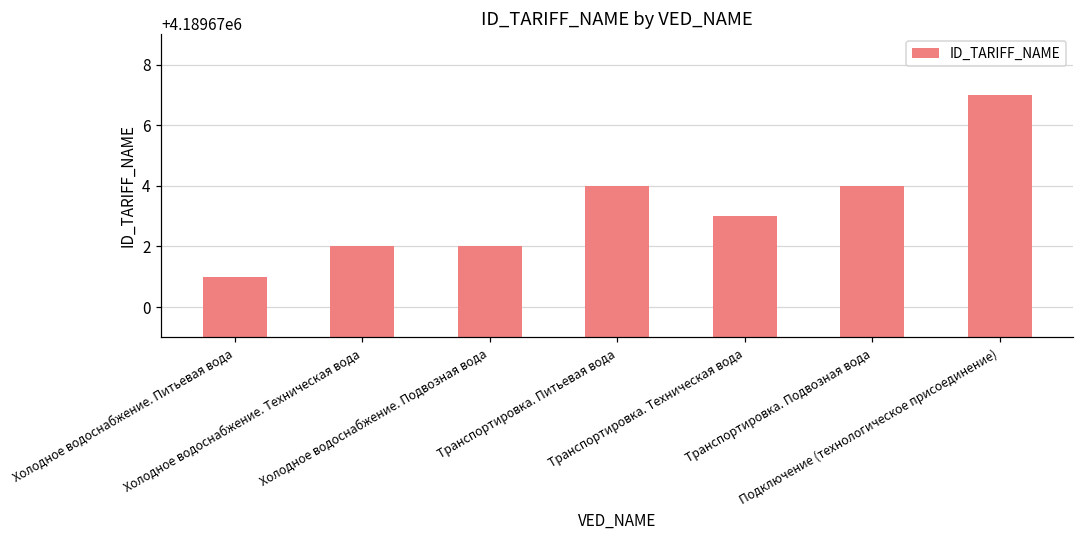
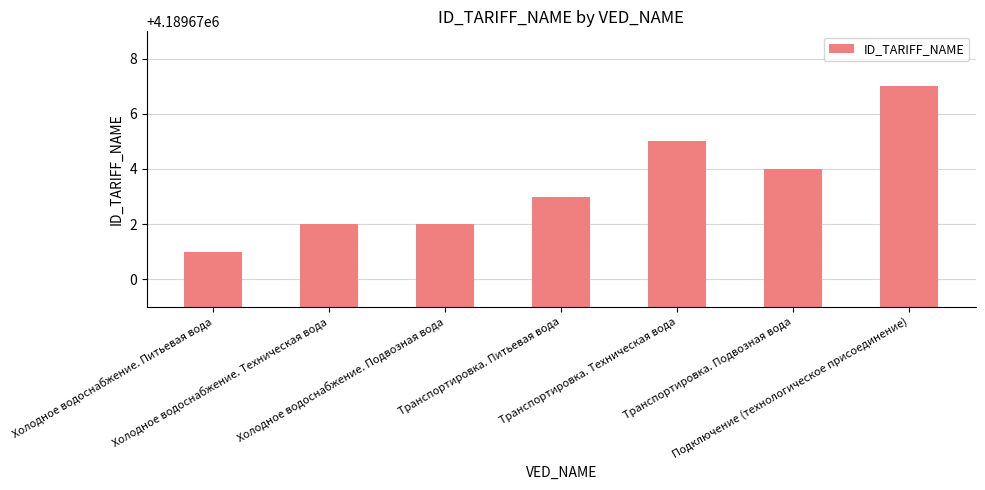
  {
    "Холодное водоснабжение. Питьевая вода": 4189671,
    "Холодное водоснабжение. Техническая вода": 4189672,
    "Холодное водоснабжение. Подвозная вода": 4189672,
-   "Транспортировка. Питьевая вода": 4189674,
-   "Транспортировка. Техническая вода": 4189673,
+   "Транспортировка. Питьевая вода": 4189673,
+   "Транспортировка. Техническая вода": 4189675,
    "Транспортировка. Подвозная вода": 4189674,
    "Подключение (технологическое присоединение)": 4189677
  }
